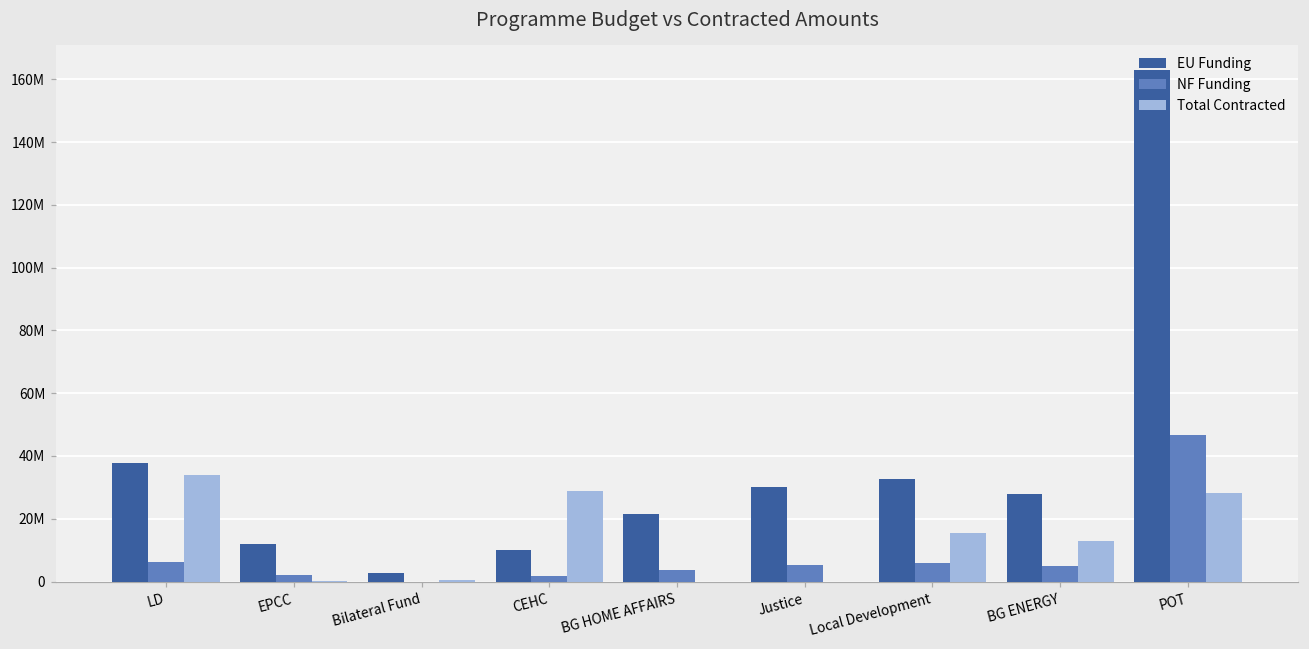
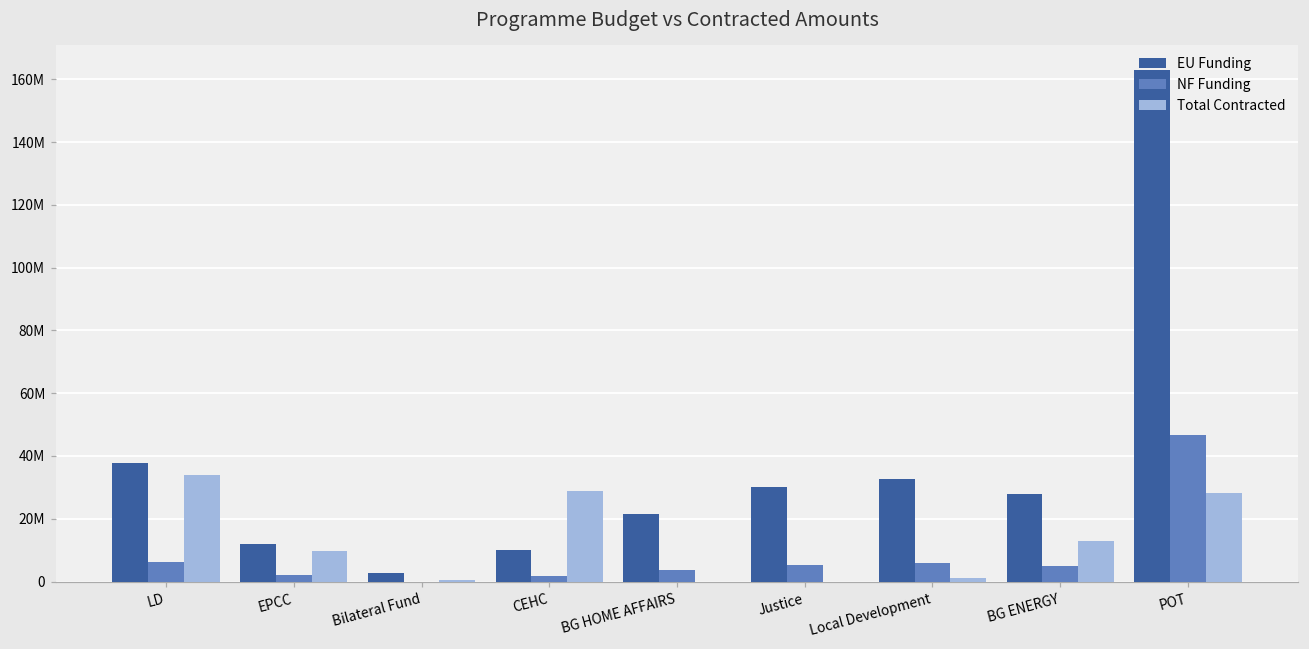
  {
    "Total Contracted": {
      "LD": 34000000,
-     "EPCC": 0,
+     "EPCC": 10000000,
      "CEHC": 29000000,
      "Justice": 0,
-     "Local Development": 15000000,
+     "Local Development": 1000000,
      "BG ENERGY": 13000000,
      "POT": 28000000
    }
  }
